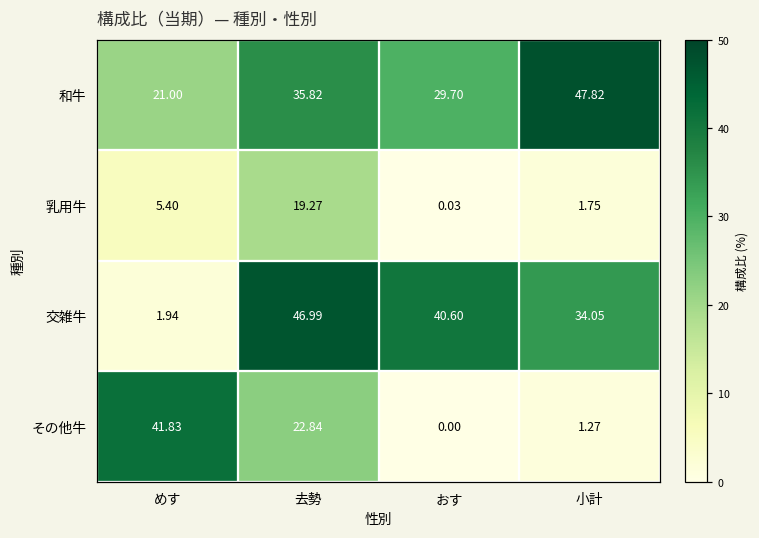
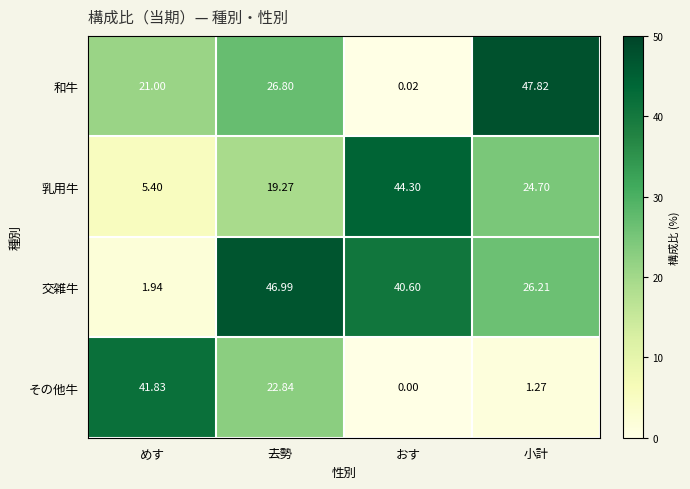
  {
    "和牛": {
      "めす": 21.00,
-     "去勢": 35.82,
-     "おす": 29.70,
+     "去勢": 26.80,
+     "おす": 0.02,
      "小計": 47.82
    },
    "乳用牛": {
      "めす": 5.40,
      "去勢": 19.27,
-     "おす": 0.03,
-     "小計": 1.75
+     "おす": 44.30,
+     "小計": 24.70
    },
    "交雑牛": {
      "めす": 1.94,
      "去勢": 46.99,
      "おす": 40.60,
-     "小計": 34.05
+     "小計": 26.21
    },
    "その他牛": {
      "めす": 41.83,
      "去勢": 22.84,
      "おす": 0.00,
      "小計": 1.27
    }
  }
